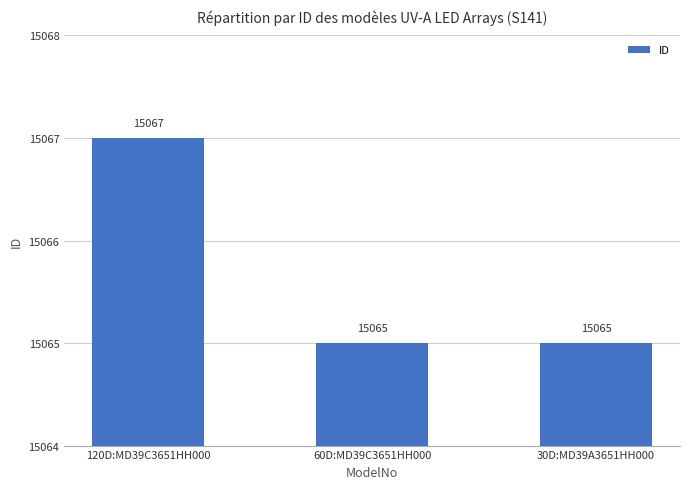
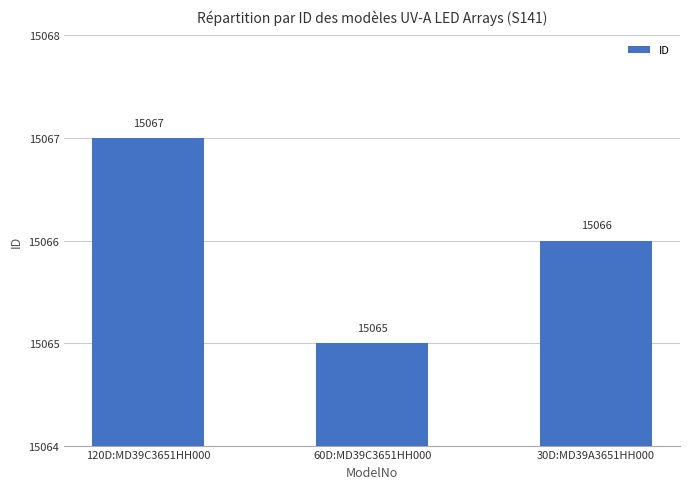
  {
    "120D:MD39C3651HH000": 15067,
    "60D:MD39C3651HH000": 15065,
-   "30D:MD39A3651HH000": 15065
+   "30D:MD39A3651HH000": 15066
  }
